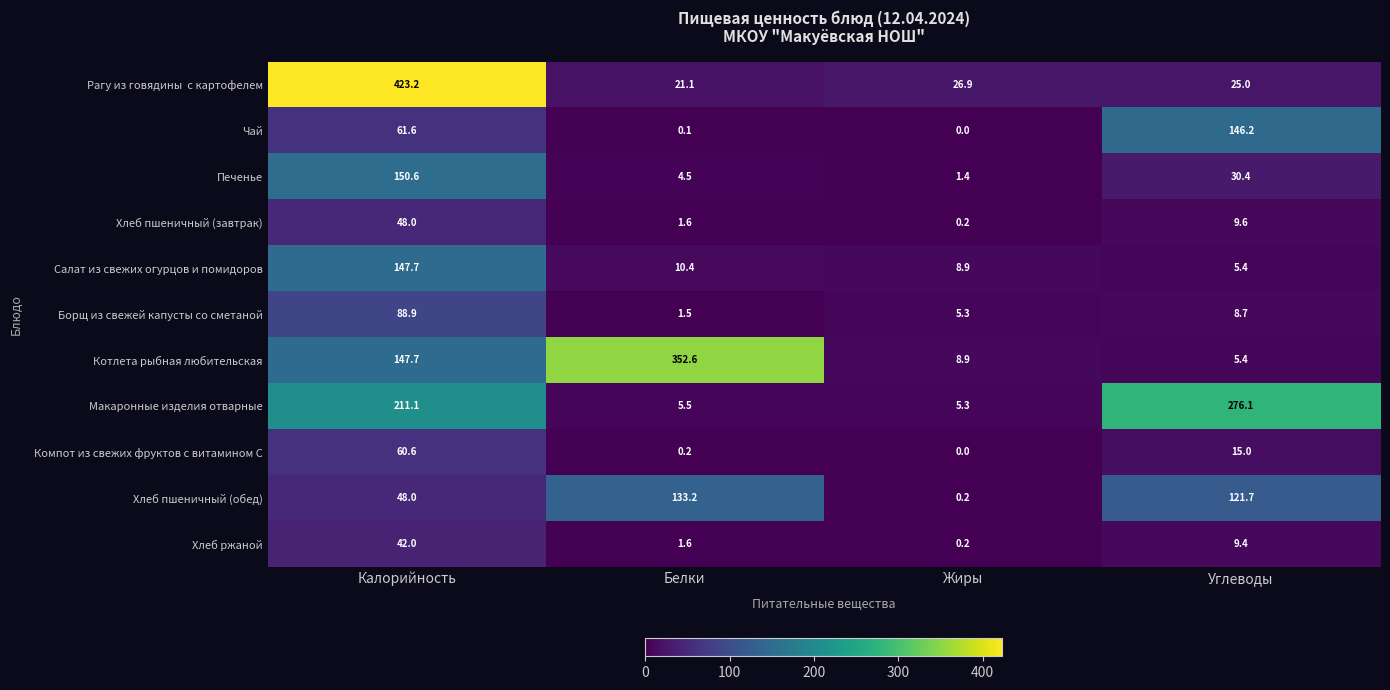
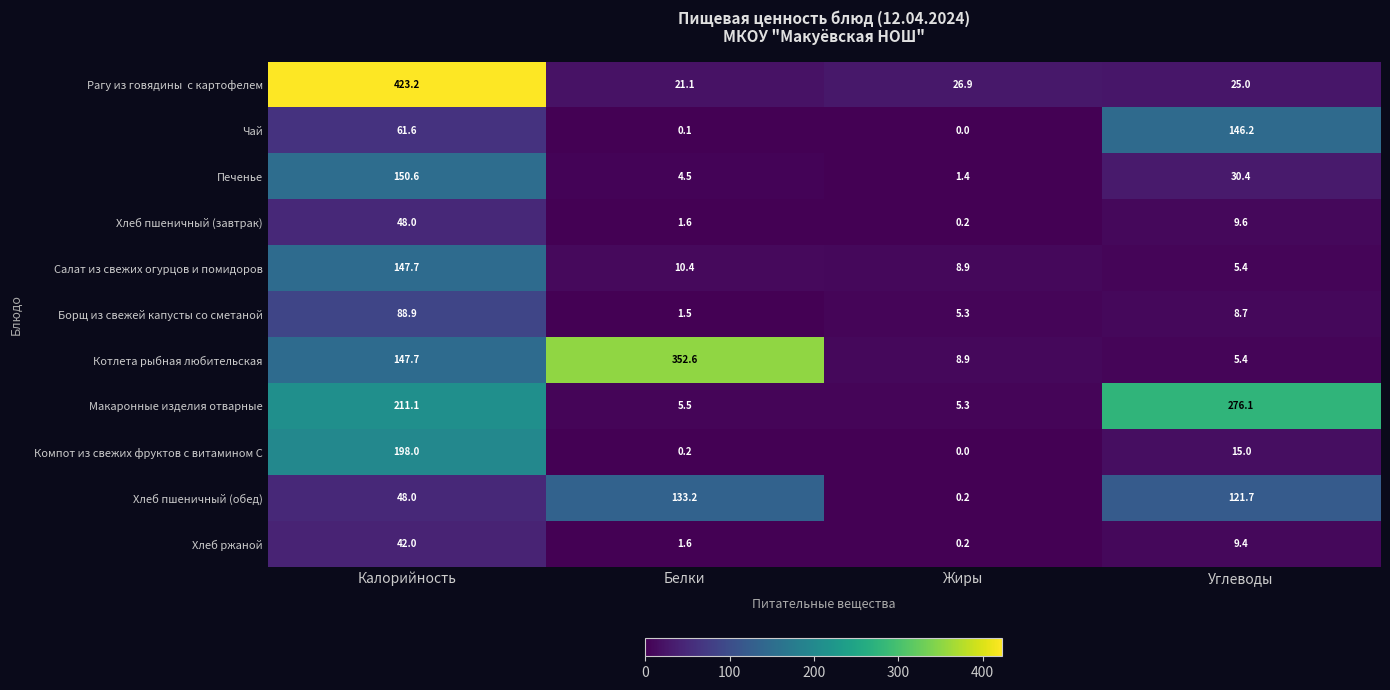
  {
    "Рагу из говядины с картофелем": {
      "Калорийность": 423.2,
      "Белки": 21.1,
      "Жиры": 26.9,
      "Углеводы": 25.0
    },
    "Чай": {
      "Калорийность": 61.6,
      "Белки": 0.1,
      "Жиры": 0.0,
      "Углеводы": 146.2
    },
    "Печенье": {
      "Калорийность": 150.6,
      "Белки": 4.5,
      "Жиры": 1.4,
      "Углеводы": 30.4
    },
    "Хлеб пшеничный (завтрак)": {
      "Калорийность": 48.0,
      "Белки": 1.6,
      "Жиры": 0.2,
      "Углеводы": 9.6
    },
    "Салат из свежих огурцов и помидоров": {
      "Калорийность": 147.7,
      "Белки": 10.4,
      "Жиры": 8.9,
      "Углеводы": 5.4
    },
    "Борщ из свежей капусты со сметаной": {
      "Калорийность": 88.9,
      "Белки": 1.5,
      "Жиры": 5.3,
      "Углеводы": 8.7
    },
    "Котлета рыбная любительская": {
      "Калорийность": 147.7,
      "Белки": 352.6,
      "Жиры": 8.9,
      "Углеводы": 5.4
    },
    "Макаронные изделия отварные": {
      "Калорийность": 211.1,
      "Белки": 5.5,
      "Жиры": 5.3,
      "Углеводы": 276.1
    },
    "Компот из свежих фруктов с витамином С": {
-     "Калорийность": 60.6,
+     "Калорийность": 198.0,
      "Белки": 0.2,
      "Жиры": 0.0,
      "Углеводы": 15.0
    },
    "Хлеб пшеничный (обед)": {
      "Калорийность": 48.0,
      "Белки": 133.2,
      "Жиры": 0.2,
      "Углеводы": 121.7
    },
    "Хлеб ржаной": {
      "Калорийность": 42.0,
      "Белки": 1.6,
      "Жиры": 0.2,
      "Углеводы": 9.4
    }
  }
